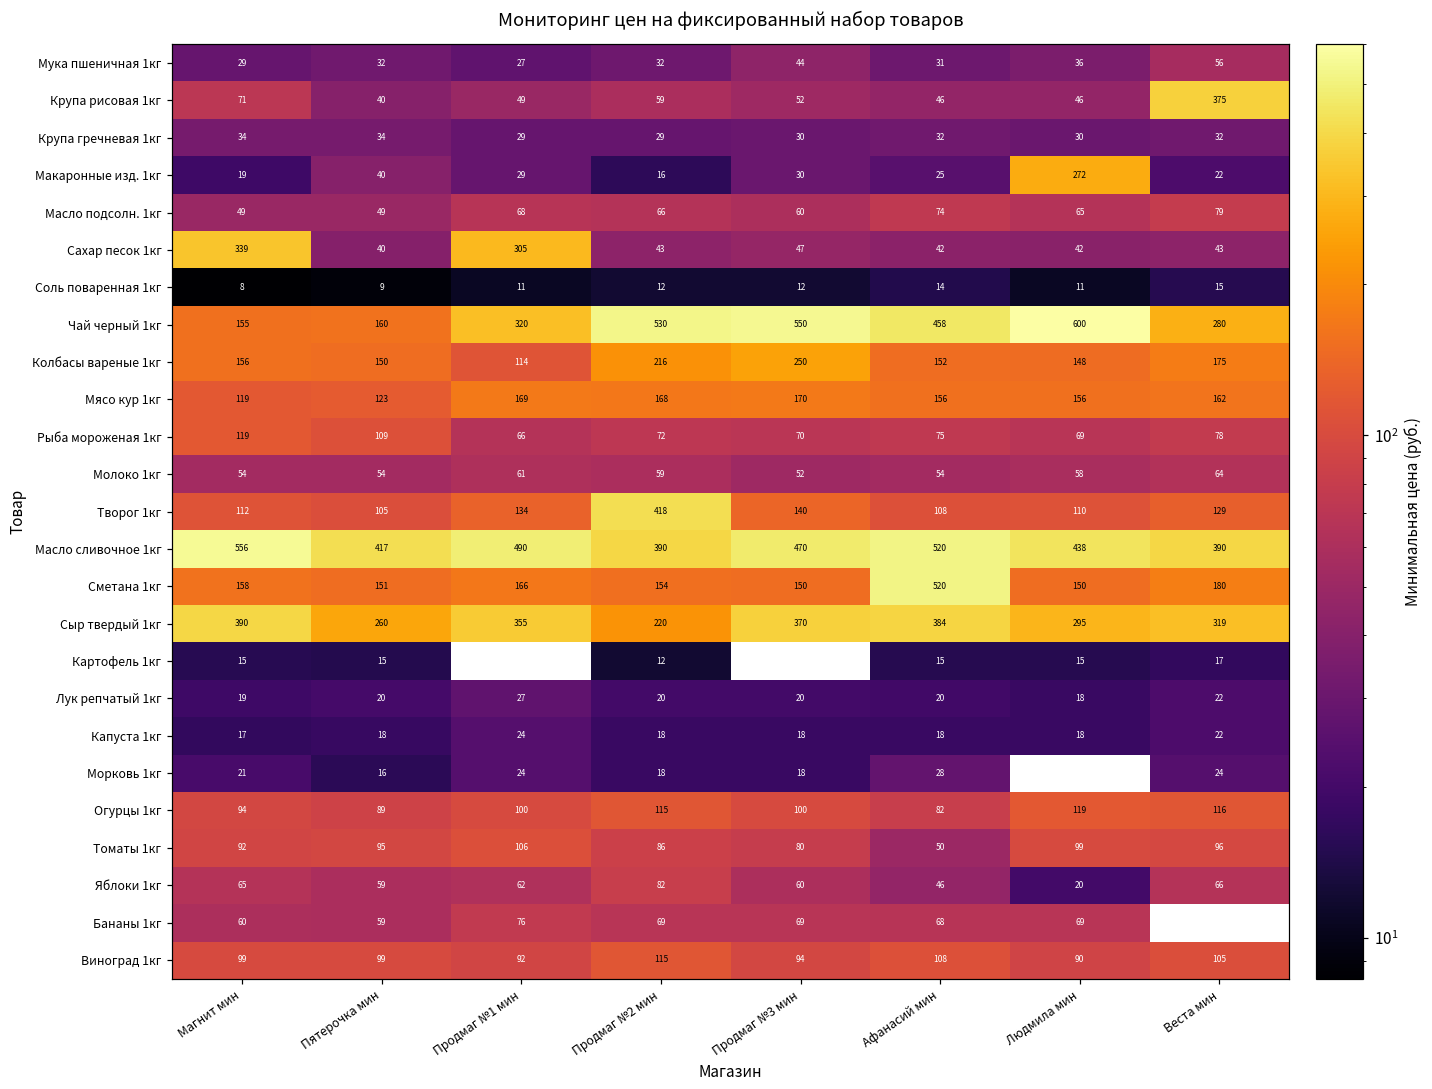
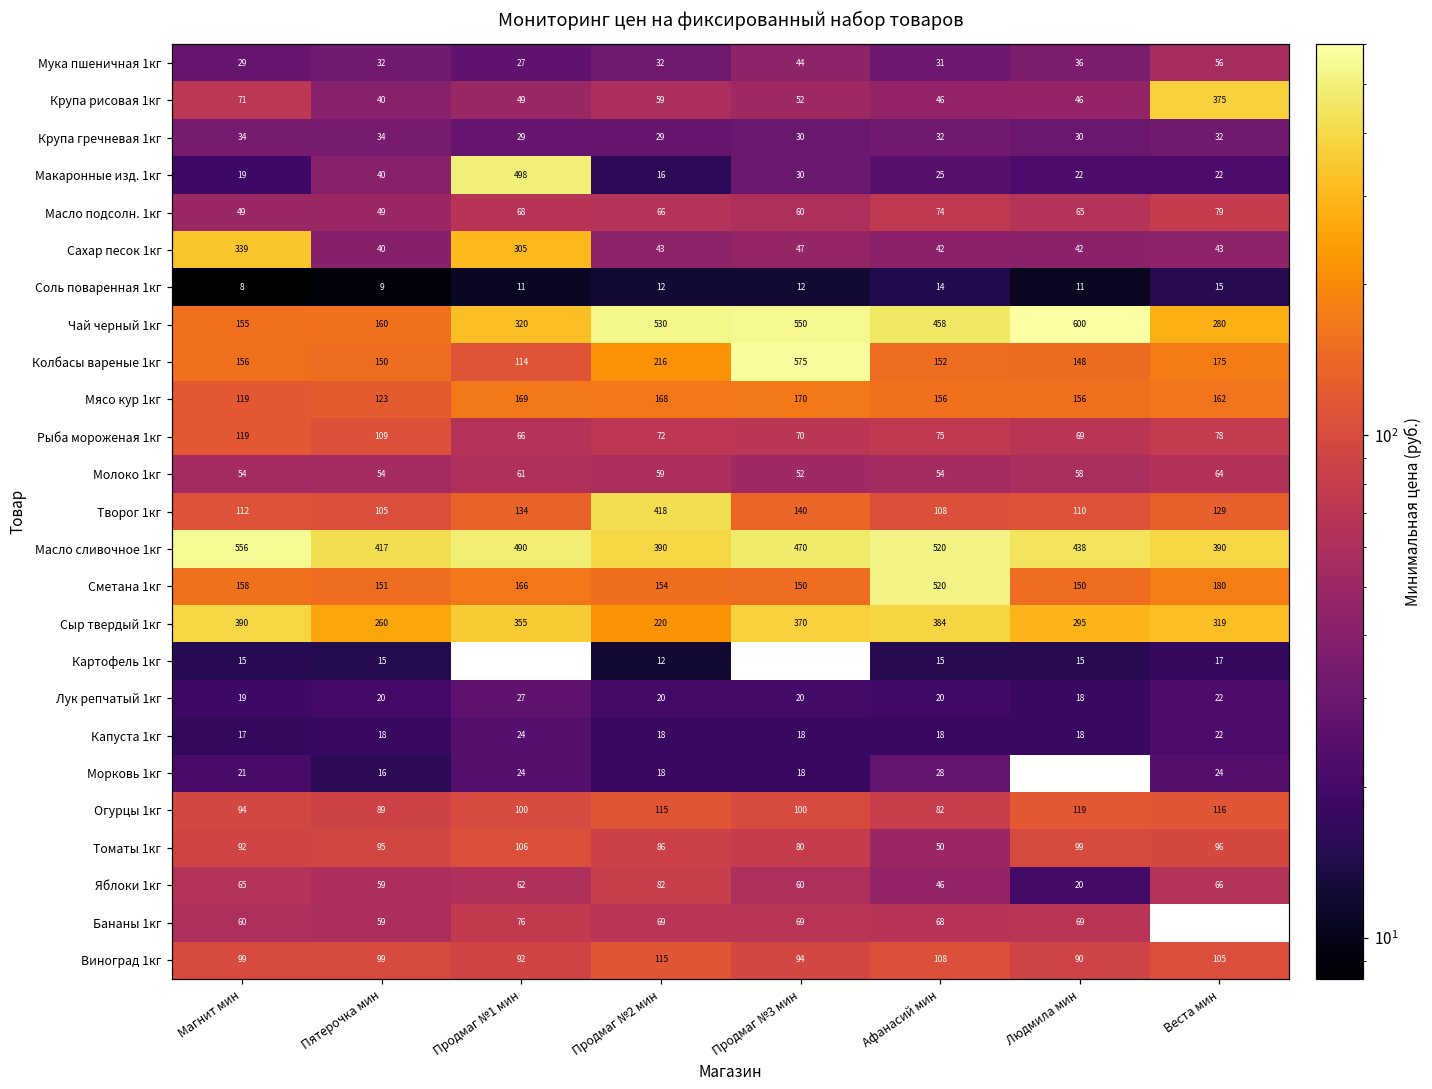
  {
    "Мука пшеничная 1кг": {
      "Магнит мин": 29,
      "Пятерочка мин": 32,
      "Продмаг №1 мин": 27,
      "Продмаг №2 мин": 32,
      "Продмаг №3 мин": 44,
      "Афанасий мин": 31,
      "Людмила мин": 36,
      "Веста мин": 56
    },
    "Крупа рисовая 1кг": {
      "Магнит мин": 71,
      "Пятерочка мин": 40,
      "Продмаг №1 мин": 49,
      "Продмаг №2 мин": 59,
      "Продмаг №3 мин": 52,
      "Афанасий мин": 46,
      "Людмила мин": 46,
      "Веста мин": 375
    },
    "Крупа гречневая 1кг": {
      "Магнит мин": 34,
      "Пятерочка мин": 34,
      "Продмаг №1 мин": 29,
      "Продмаг №2 мин": 29,
      "Продмаг №3 мин": 30,
      "Афанасий мин": 32,
      "Людмила мин": 30,
      "Веста мин": 32
    },
    "Макаронные изд. 1кг": {
      "Магнит мин": 19,
      "Пятерочка мин": 40,
-     "Продмаг №1 мин": 29,
+     "Продмаг №1 мин": 498,
      "Продмаг №2 мин": 16,
      "Продмаг №3 мин": 30,
      "Афанасий мин": 25,
-     "Людмила мин": 272,
+     "Людмила мин": 22,
      "Веста мин": 22
    },
    "Масло подсолн. 1кг": {
      "Магнит мин": 49,
      "Пятерочка мин": 49,
      "Продмаг №1 мин": 68,
      "Продмаг №2 мин": 66,
      "Продмаг №3 мин": 60,
      "Афанасий мин": 74,
      "Людмила мин": 65,
      "Веста мин": 79
    },
    "Сахар песок 1кг": {
      "Магнит мин": 339,
      "Пятерочка мин": 40,
      "Продмаг №1 мин": 305,
      "Продмаг №2 мин": 43,
      "Продмаг №3 мин": 47,
      "Афанасий мин": 42,
      "Людмила мин": 42,
      "Веста мин": 43
    },
    "Соль поваренная 1кг": {
      "Магнит мин": 8,
      "Пятерочка мин": 9,
      "Продмаг №1 мин": 11,
      "Продмаг №2 мин": 12,
      "Продмаг №3 мин": 12,
      "Афанасий мин": 14,
      "Людмила мин": 11,
      "Веста мин": 15
    },
    "Чай черный 1кг": {
      "Магнит мин": 155,
      "Пятерочка мин": 160,
      "Продмаг №1 мин": 320,
      "Продмаг №2 мин": 530,
      "Продмаг №3 мин": 550,
      "Афанасий мин": 458,
      "Людмила мин": 600,
      "Веста мин": 280
    },
    "Колбасы вареные 1кг": {
      "Магнит мин": 156,
      "Пятерочка мин": 150,
      "Продмаг №1 мин": 114,
      "Продмаг №2 мин": 216,
-     "Продмаг №3 мин": 250,
+     "Продмаг №3 мин": 575,
      "Афанасий мин": 152,
      "Людмила мин": 148,
      "Веста мин": 175
    },
    "Мясо кур 1кг": {
      "Магнит мин": 119,
      "Пятерочка мин": 123,
      "Продмаг №1 мин": 169,
      "Продмаг №2 мин": 168,
      "Продмаг №3 мин": 170,
      "Афанасий мин": 156,
      "Людмила мин": 156,
      "Веста мин": 162
    },
    "Рыба мороженая 1кг": {
      "Магнит мин": 119,
      "Пятерочка мин": 109,
      "Продмаг №1 мин": 66,
      "Продмаг №2 мин": 72,
      "Продмаг №3 мин": 70,
      "Афанасий мин": 75,
      "Людмила мин": 69,
      "Веста мин": 78
    },
    "Молоко 1кг": {
      "Магнит мин": 54,
      "Пятерочка мин": 54,
      "Продмаг №1 мин": 61,
      "Продмаг №2 мин": 59,
      "Продмаг №3 мин": 52,
      "Афанасий мин": 54,
      "Людмила мин": 58,
      "Веста мин": 64
    },
    "Творог 1кг": {
      "Магнит мин": 112,
      "Пятерочка мин": 105,
      "Продмаг №1 мин": 134,
      "Продмаг №2 мин": 418,
      "Продмаг №3 мин": 140,
      "Афанасий мин": 108,
      "Людмила мин": 110,
      "Веста мин": 129
    },
    "Масло сливочное 1кг": {
      "Магнит мин": 556,
      "Пятерочка мин": 417,
      "Продмаг №1 мин": 490,
      "Продмаг №2 мин": 390,
      "Продмаг №3 мин": 470,
      "Афанасий мин": 520,
      "Людмила мин": 438,
      "Веста мин": 390
    },
    "Сметана 1кг": {
      "Магнит мин": 158,
      "Пятерочка мин": 151,
      "Продмаг №1 мин": 166,
      "Продмаг №2 мин": 154,
      "Продмаг №3 мин": 150,
      "Афанасий мин": 520,
      "Людмила мин": 150,
      "Веста мин": 180
    },
    "Сыр твердый 1кг": {
      "Магнит мин": 390,
      "Пятерочка мин": 260,
      "Продмаг №1 мин": 355,
      "Продмаг №2 мин": 220,
      "Продмаг №3 мин": 370,
      "Афанасий мин": 384,
      "Людмила мин": 295,
      "Веста мин": 319
    },
    "Картофель 1кг": {
      "Магнит мин": 15,
      "Пятерочка мин": 15,
      "Продмаг №2 мин": 12,
      "Афанасий мин": 15,
      "Людмила мин": 15,
      "Веста мин": 17
    },
    "Лук репчатый 1кг": {
      "Магнит мин": 19,
      "Пятерочка мин": 20,
      "Продмаг №1 мин": 27,
      "Продмаг №2 мин": 20,
      "Продмаг №3 мин": 20,
      "Афанасий мин": 20,
      "Людмила мин": 18,
      "Веста мин": 22
    },
    "Капуста 1кг": {
      "Магнит мин": 17,
      "Пятерочка мин": 18,
      "Продмаг №1 мин": 24,
      "Продмаг №2 мин": 18,
      "Продмаг №3 мин": 18,
      "Афанасий мин": 18,
      "Людмила мин": 18,
      "Веста мин": 22
    },
    "Морковь 1кг": {
      "Магнит мин": 21,
      "Пятерочка мин": 16,
      "Продмаг №1 мин": 24,
      "Продмаг №2 мин": 18,
      "Продмаг №3 мин": 18,
      "Афанасий мин": 28,
      "Веста мин": 24
    },
    "Огурцы 1кг": {
      "Магнит мин": 94,
      "Пятерочка мин": 89,
      "Продмаг №1 мин": 100,
      "Продмаг №2 мин": 115,
      "Продмаг №3 мин": 100,
      "Афанасий мин": 82,
      "Людмила мин": 119,
      "Веста мин": 116
    },
    "Томаты 1кг": {
      "Магнит мин": 92,
      "Пятерочка мин": 95,
      "Продмаг №1 мин": 106,
      "Продмаг №2 мин": 86,
      "Продмаг №3 мин": 80,
      "Афанасий мин": 50,
      "Людмила мин": 99,
      "Веста мин": 96
    },
    "Яблоки 1кг": {
      "Магнит мин": 65,
      "Пятерочка мин": 59,
      "Продмаг №1 мин": 62,
      "Продмаг №2 мин": 82,
      "Продмаг №3 мин": 60,
      "Афанасий мин": 46,
      "Людмила мин": 20,
      "Веста мин": 66
    },
    "Бананы 1кг": {
      "Магнит мин": 60,
      "Пятерочка мин": 59,
      "Продмаг №1 мин": 76,
      "Продмаг №2 мин": 69,
      "Продмаг №3 мин": 69,
      "Афанасий мин": 68,
      "Людмила мин": 69
    },
    "Виноград 1кг": {
      "Магнит мин": 99,
      "Пятерочка мин": 99,
      "Продмаг №1 мин": 92,
      "Продмаг №2 мин": 115,
      "Продмаг №3 мин": 94,
      "Афанасий мин": 108,
      "Людмила мин": 90,
      "Веста мин": 105
    }
  }
